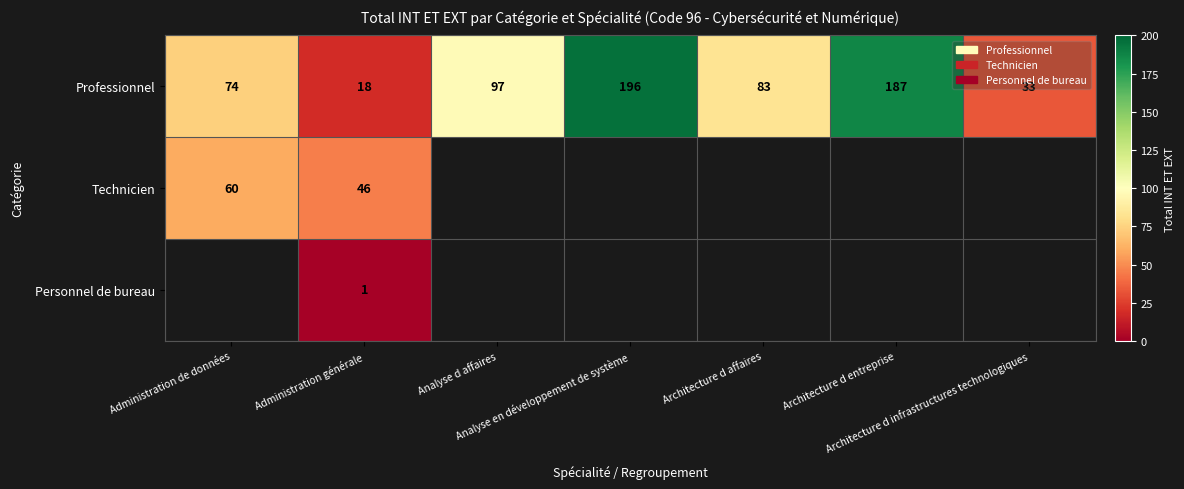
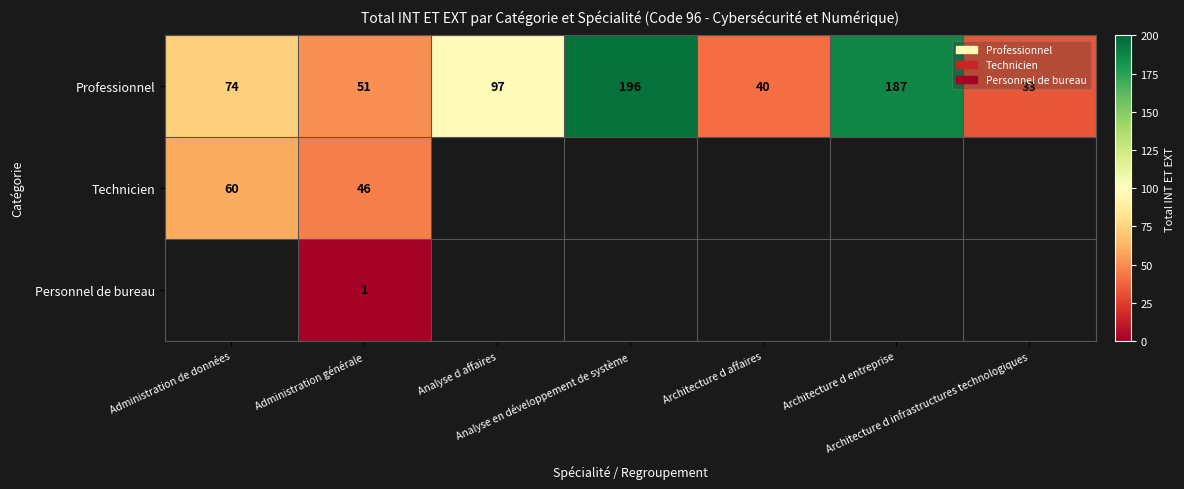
  {
    "Professionnel": {
      "Administration de données": 74,
-     "Administration générale": 18,
+     "Administration générale": 51,
      "Analyse d affaires": 97,
      "Analyse en développement de système": 196,
-     "Architecture d affaires": 83,
+     "Architecture d affaires": 40,
      "Architecture d entreprise": 187
    },
    "Technicien": {
      "Administration de données": 60,
      "Administration générale": 46
    },
    "Personnel de bureau": {
      "Administration générale": 1
    }
  }
